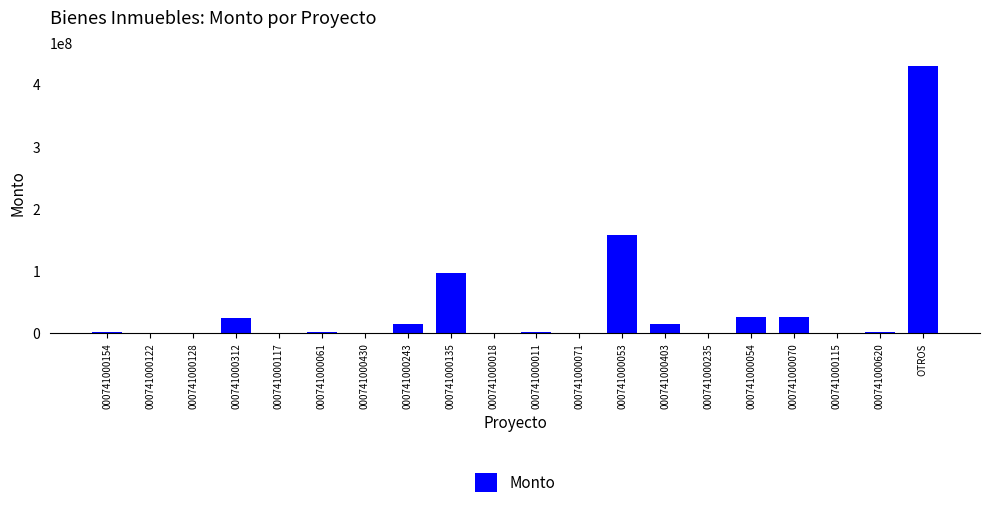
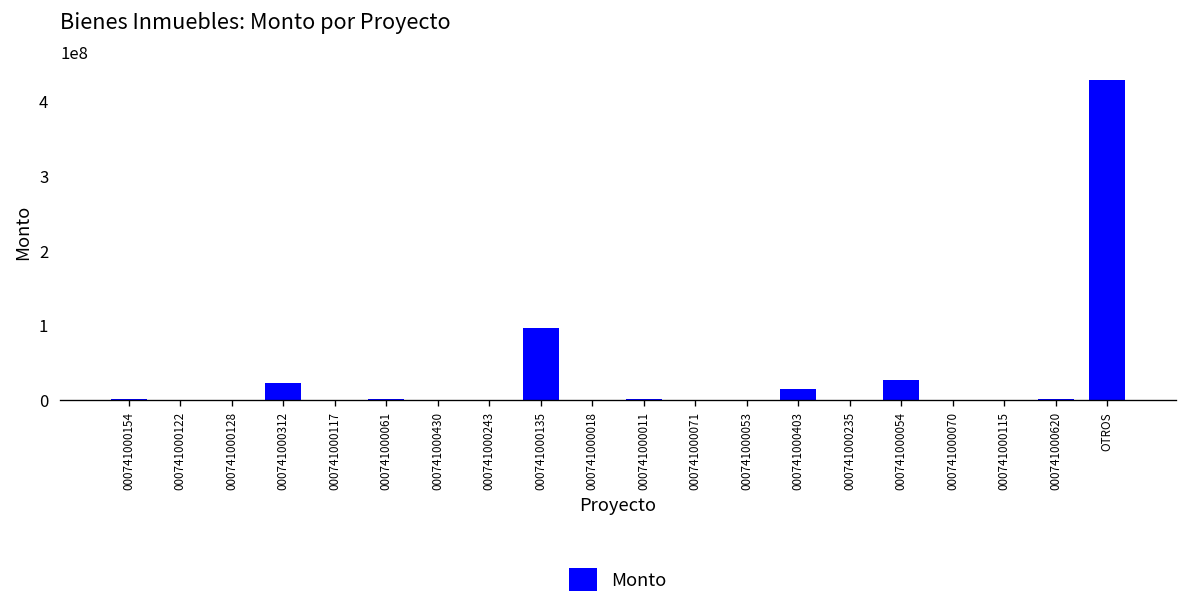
  {
    "000741000312": 20000000,
-   "000741000243": 10000000,
+   "000741000243": 0,
    "000741000135": 100000000,
-   "000741000053": 160000000,
+   "000741000053": 0,
    "000741000403": 20000000,
    "000741000054": 30000000,
-   "000741000070": 30000000,
+   "000741000070": 0,
    "OTROS": 430000000
  }
